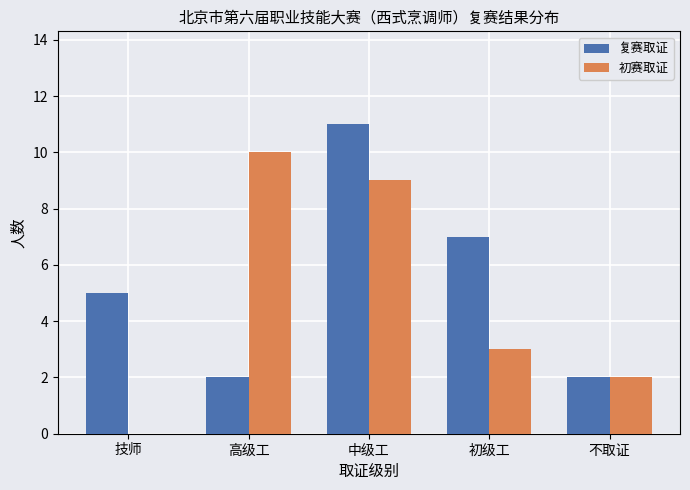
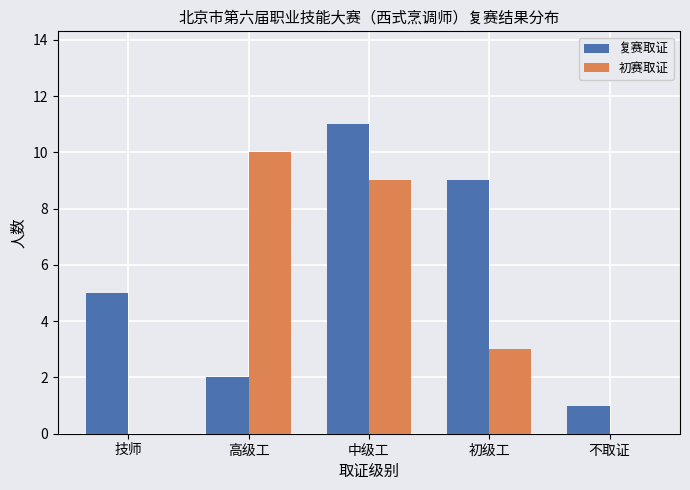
  {
    "复赛取证": {
      "技师": 5,
      "高级工": 2,
      "中级工": 11,
-     "初级工": 7,
-     "不取证": 2
+     "初级工": 9,
+     "不取证": 1
    },
    "初赛取证": {
      "技师": 0,
      "高级工": 10,
      "中级工": 9,
      "初级工": 3,
-     "不取证": 2
+     "不取证": 0
    }
  }
